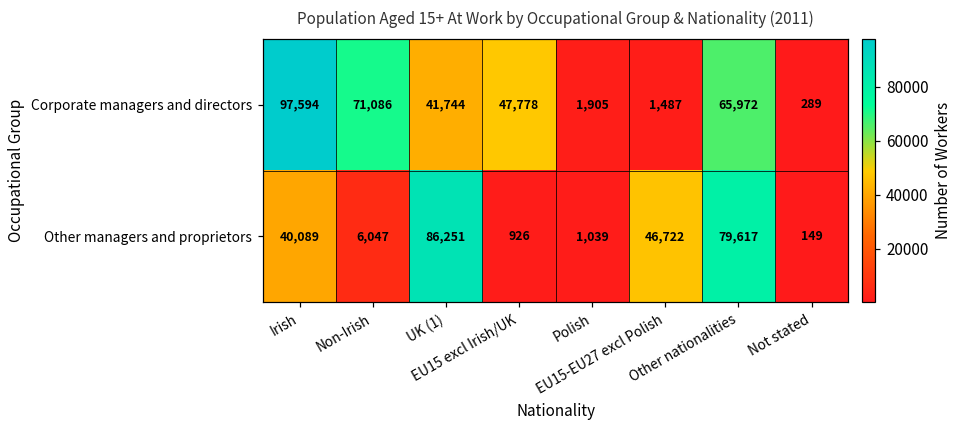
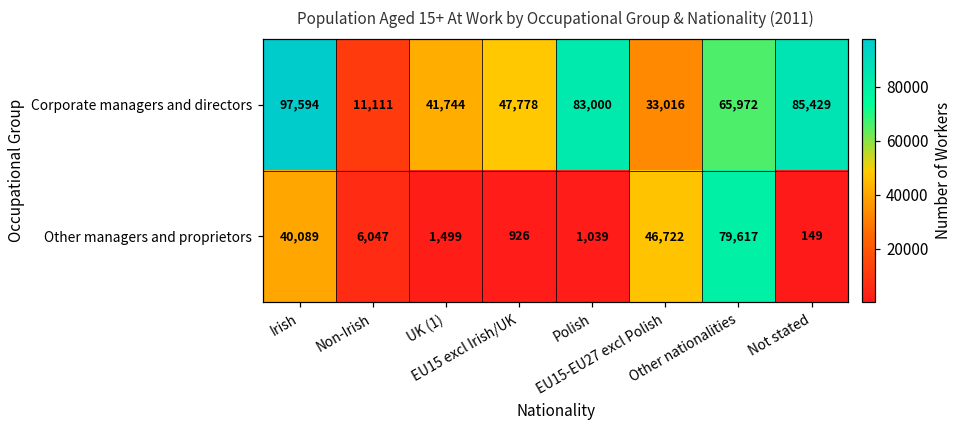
  {
    "Corporate managers and directors": {
      "Irish": "97,594",
-     "Non-Irish": "71,086",
+     "Non-Irish": "11,111",
      "UK (1)": "41,744",
      "EU15 excl Irish/UK": "47,778",
-     "Polish": "1,905",
-     "EU15-EU27 excl Polish": "1,487",
+     "Polish": "83,000",
+     "EU15-EU27 excl Polish": "33,016",
      "Other nationalities": "65,972",
-     "Not stated": "289"
+     "Not stated": "85,429"
    },
    "Other managers and proprietors": {
      "Irish": "40,089",
      "Non-Irish": "6,047",
-     "UK (1)": "86,251",
+     "UK (1)": "1,499",
      "EU15 excl Irish/UK": "926",
      "Polish": "1,039",
      "EU15-EU27 excl Polish": "46,722",
      "Other nationalities": "79,617",
      "Not stated": "149"
    }
  }
